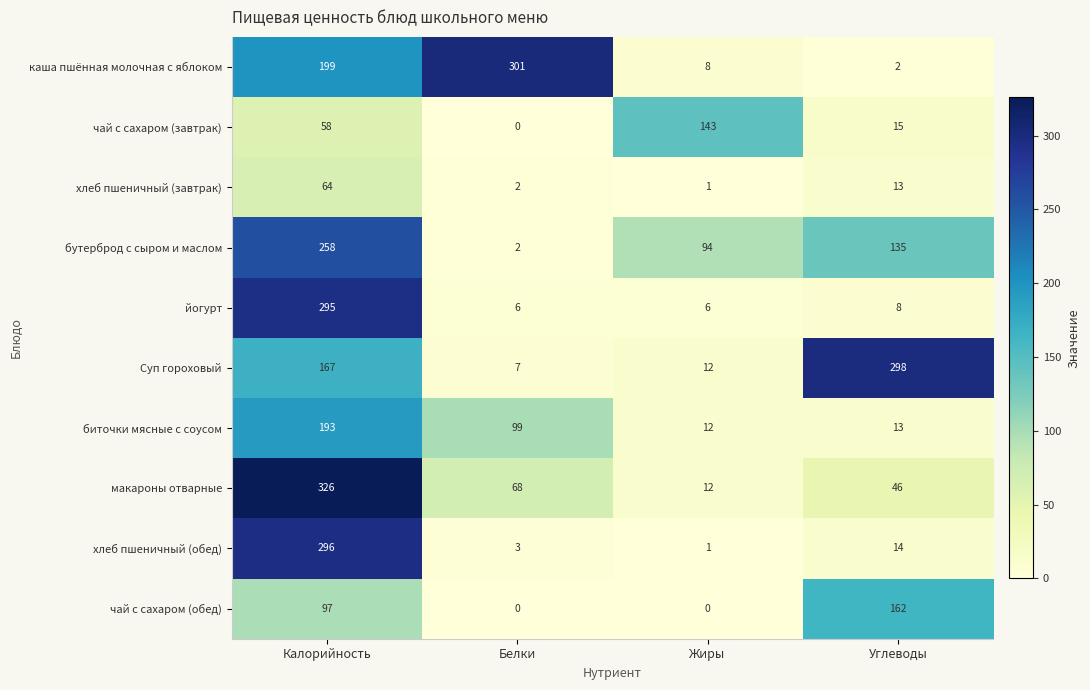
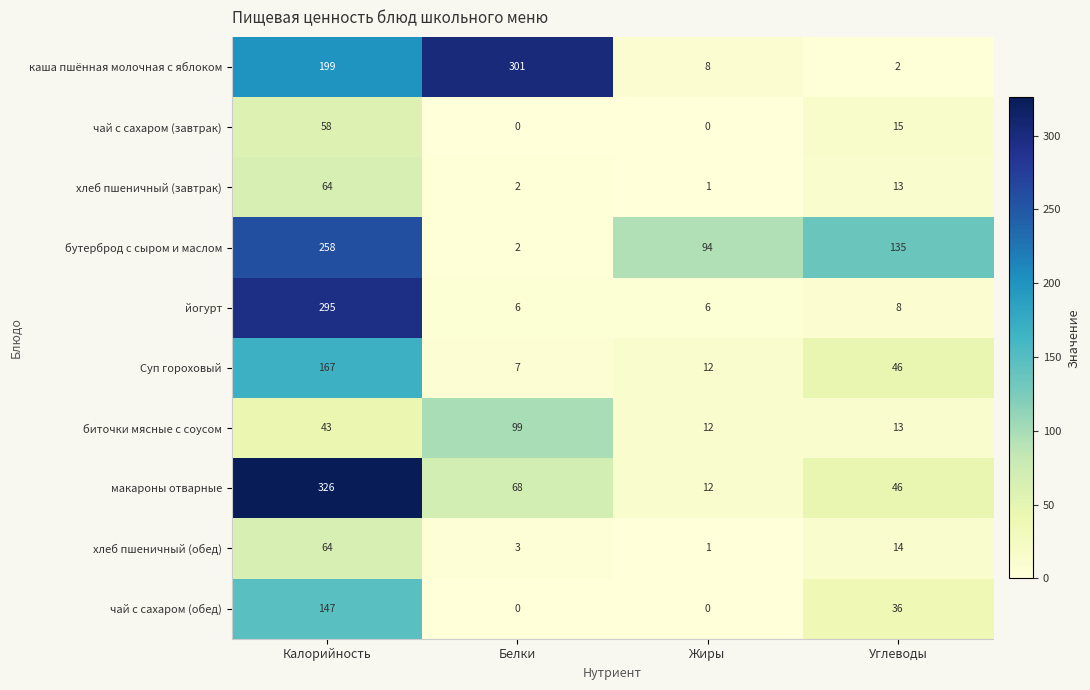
  {
    "каша пшённая молочная с яблоком": {
      "Калорийность": 199,
      "Белки": 301,
      "Жиры": 8,
      "Углеводы": 2
    },
    "чай с сахаром (завтрак)": {
      "Калорийность": 58,
      "Белки": 0,
-     "Жиры": 143,
+     "Жиры": 0,
      "Углеводы": 15
    },
    "хлеб пшеничный (завтрак)": {
      "Калорийность": 64,
      "Белки": 2,
      "Жиры": 1,
      "Углеводы": 13
    },
    "бутерброд с сыром и маслом": {
      "Калорийность": 258,
      "Белки": 2,
      "Жиры": 94,
      "Углеводы": 135
    },
    "йогурт": {
      "Калорийность": 295,
      "Белки": 6,
      "Жиры": 6,
      "Углеводы": 8
    },
    "Суп гороховый": {
      "Калорийность": 167,
      "Белки": 7,
      "Жиры": 12,
-     "Углеводы": 298
+     "Углеводы": 46
    },
    "биточки мясные с соусом": {
-     "Калорийность": 193,
+     "Калорийность": 43,
      "Белки": 99,
      "Жиры": 12,
      "Углеводы": 13
    },
    "макароны отварные": {
      "Калорийность": 326,
      "Белки": 68,
      "Жиры": 12,
      "Углеводы": 46
    },
    "хлеб пшеничный (обед)": {
-     "Калорийность": 296,
+     "Калорийность": 64,
      "Белки": 3,
      "Жиры": 1,
      "Углеводы": 14
    },
    "чай с сахаром (обед)": {
-     "Калорийность": 97,
+     "Калорийность": 147,
      "Белки": 0,
      "Жиры": 0,
-     "Углеводы": 162
+     "Углеводы": 36
    }
  }
